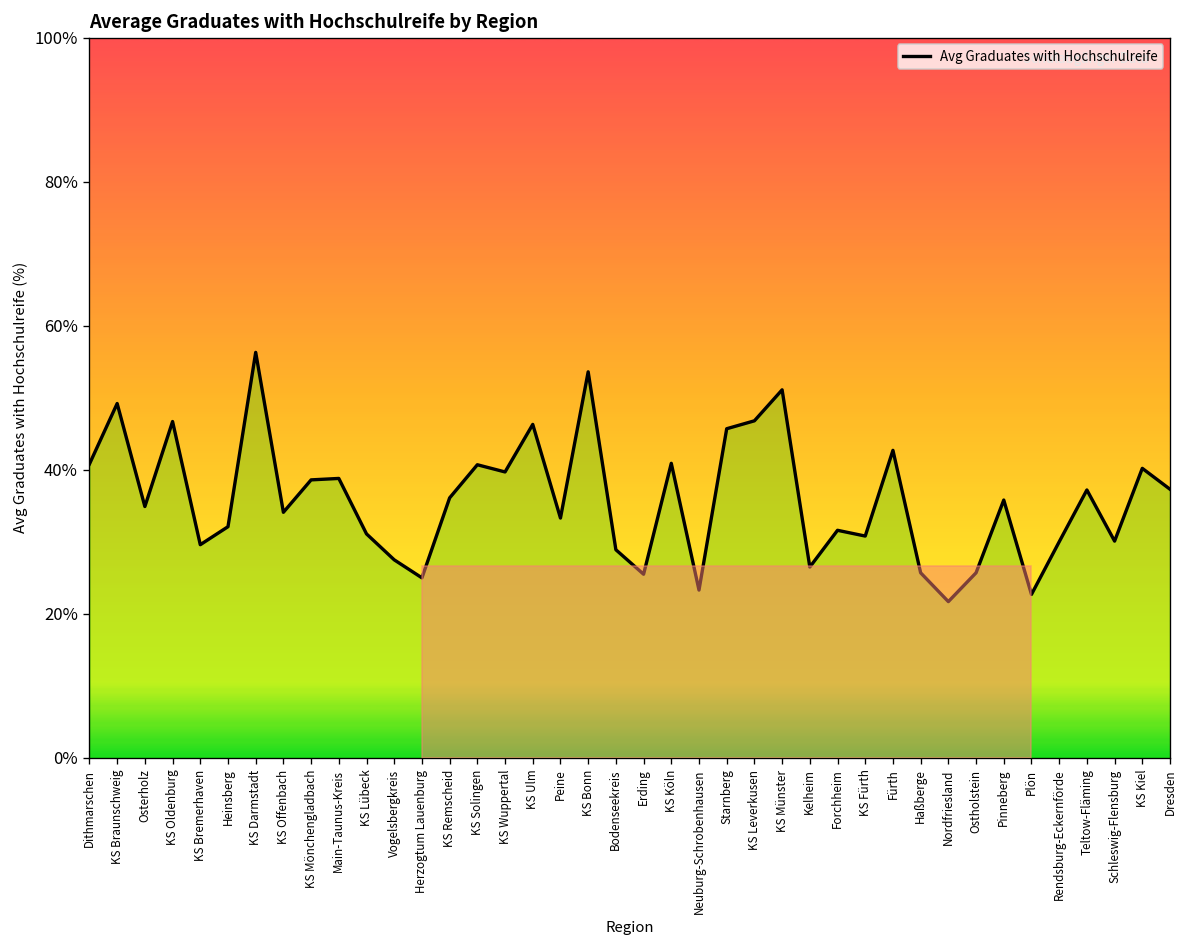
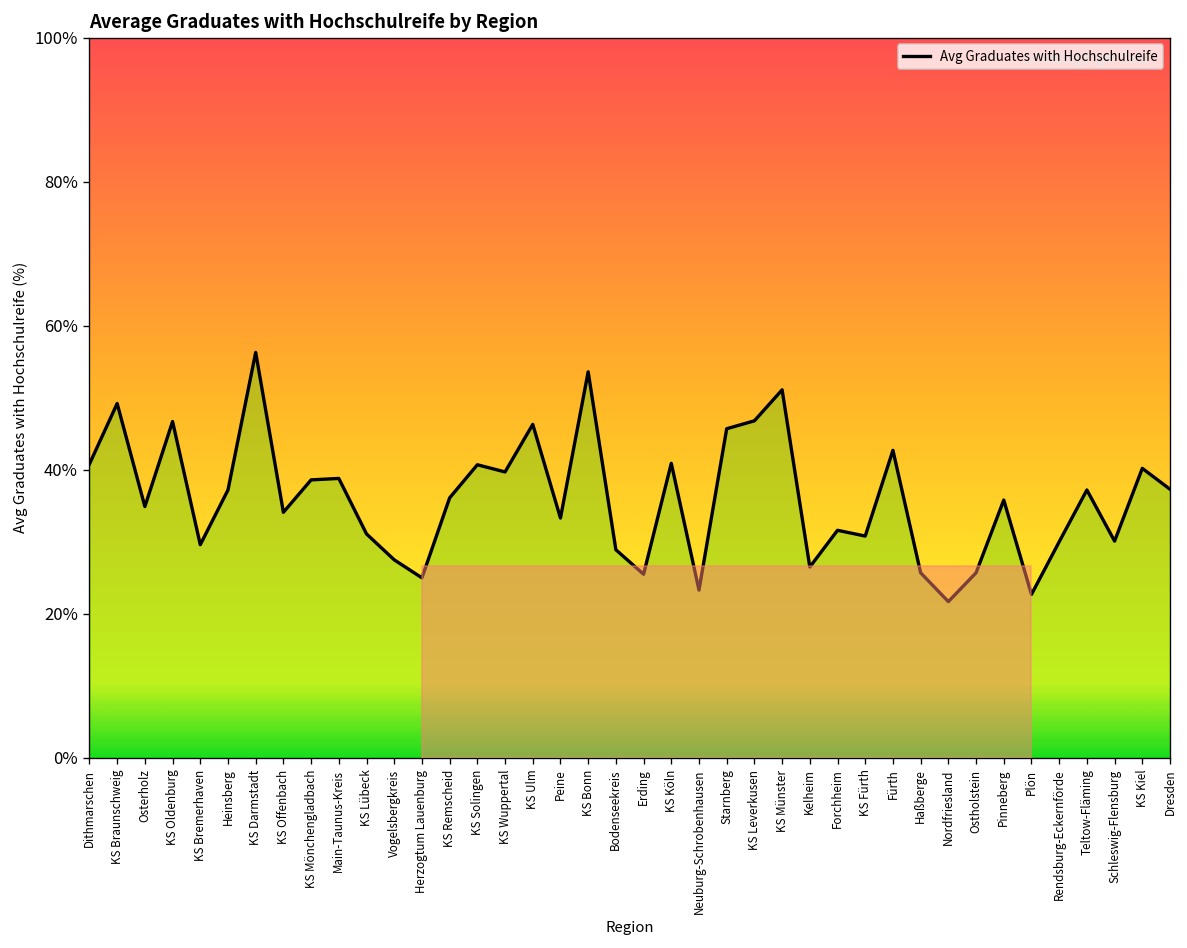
  {
    "Dithmarschen": "41%",
    "KS Braunschweig": "49%",
    "Osterholz": "35%",
    "KS Oldenburg": "47%",
    "KS Bremerhaven": "30%",
-   "Heinsberg": "32%",
+   "Heinsberg": "37%",
    "KS Darmstadt": "56%",
    "KS Offenbach": "34%",
    "KS Mönchengladbach": "39%",
    "Main-Taunus-Kreis": "39%",
    "KS Lübeck": "31%",
    "Vogelsbergkreis": "28%",
    "KS Remscheid": "36%",
    "KS Solingen": "41%",
    "KS Wuppertal": "40%",
    "KS Ulm": "46%",
    "Peine": "33%",
    "KS Bonn": "54%",
    "Bodenseekreis": "29%",
    "KS Köln": "41%",
    "Starnberg": "46%",
    "KS Leverkusen": "47%",
    "KS Münster": "51%",
    "Forchheim": "32%",
    "KS Fürth": "31%",
    "Fürth": "43%",
    "Pinneberg": "36%",
    "Rendsburg-Eckernförde": "30%",
    "Teltow-Fläming": "37%",
    "Schleswig-Flensburg": "30%",
    "KS Kiel": "40%",
    "Dresden": "37%"
  }
